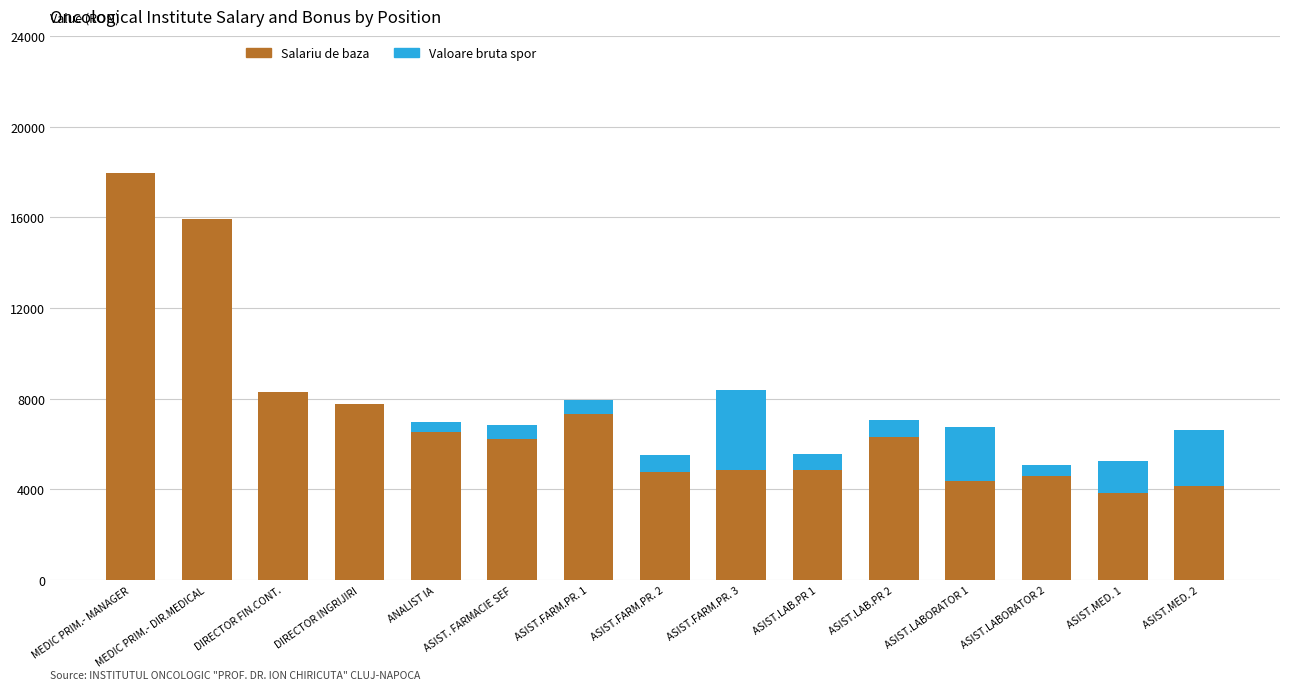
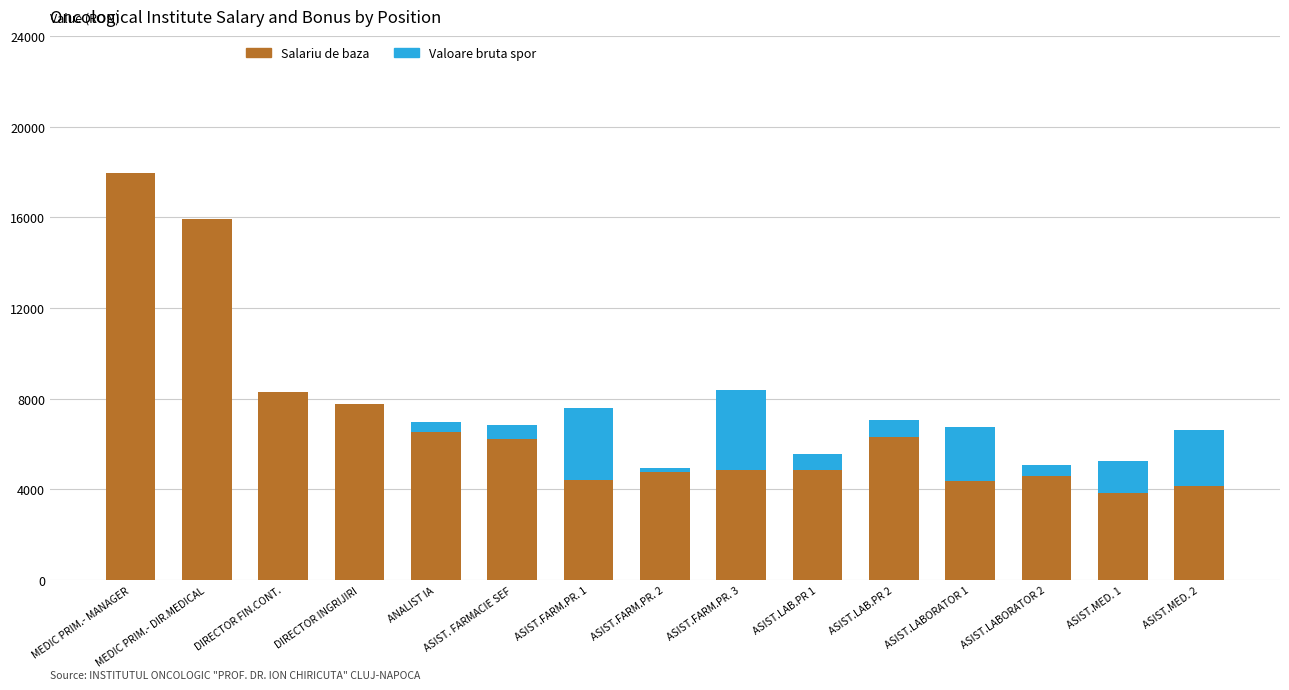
  {
    "Salariu de baza": {
      "MEDIC PRIM.- MANAGER": 18000,
      "MEDIC PRIM.- DIR.MEDICAL": 15900,
      "DIRECTOR FIN.CONT.": 8300,
      "DIRECTOR INGRIJIRI": 7800,
      "ANALIST IA": 6500,
      "ASIST. FARMACIE SEF": 6200,
-     "ASIST.FARM.PR. 1": 7300,
+     "ASIST.FARM.PR. 1": 4400,
      "ASIST.FARM.PR. 2": 4800,
      "ASIST.FARM.PR. 3": 4900,
      "ASIST.LAB.PR 1": 4900,
      "ASIST.LAB.PR 2": 6300,
      "ASIST.LABORATOR 1": 4400,
      "ASIST.LABORATOR 2": 4600,
      "ASIST.MED. 1": 3900,
      "ASIST.MED. 2": 4200
    },
    "Valoare bruta spor": {
      "MEDIC PRIM.- MANAGER": 0,
      "MEDIC PRIM.- DIR.MEDICAL": 0,
      "DIRECTOR FIN.CONT.": 0,
      "DIRECTOR INGRIJIRI": 0,
      "ANALIST IA": 400,
      "ASIST. FARMACIE SEF": 600,
-     "ASIST.FARM.PR. 1": 600,
-     "ASIST.FARM.PR. 2": 800,
+     "ASIST.FARM.PR. 1": 3200,
+     "ASIST.FARM.PR. 2": 200,
      "ASIST.FARM.PR. 3": 3500,
      "ASIST.LAB.PR 1": 700,
      "ASIST.LAB.PR 2": 700,
      "ASIST.LABORATOR 1": 2400,
      "ASIST.LABORATOR 2": 500,
      "ASIST.MED. 1": 1400,
      "ASIST.MED. 2": 2500
    }
  }
